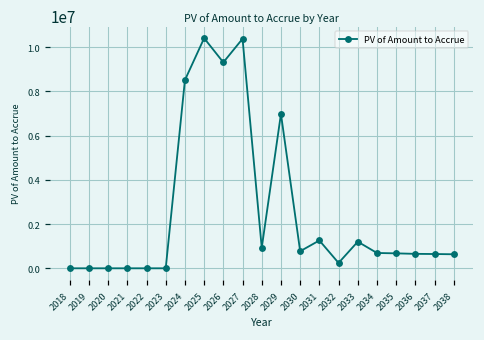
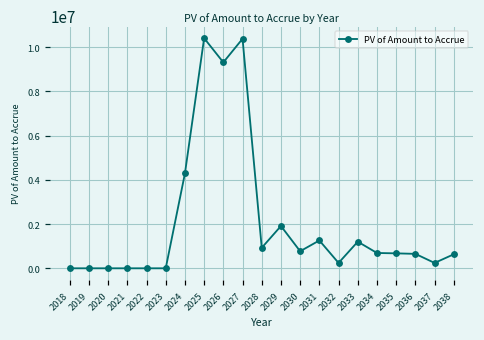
  {
    "2018": 0,
    "2019": 0,
    "2020": 0,
    "2021": 0,
    "2022": 0,
    "2023": 0,
-   "2024": 8500000,
+   "2024": 4300000,
    "2025": 10400000,
    "2026": 9300000,
    "2027": 10400000,
    "2028": 900000,
-   "2029": 7000000,
+   "2029": 1900000,
    "2030": 800000,
    "2031": 1300000,
    "2032": 200000,
    "2033": 1200000,
    "2034": 700000,
    "2035": 700000,
    "2036": 700000,
-   "2037": 600000,
+   "2037": 200000,
    "2038": 600000
  }
